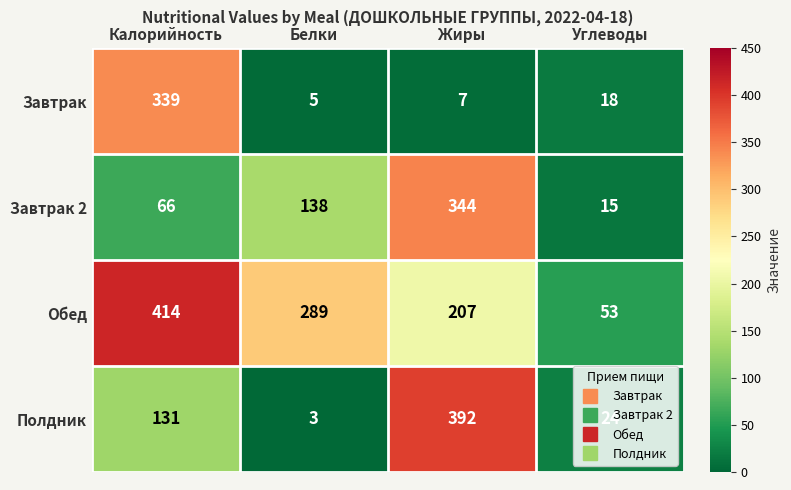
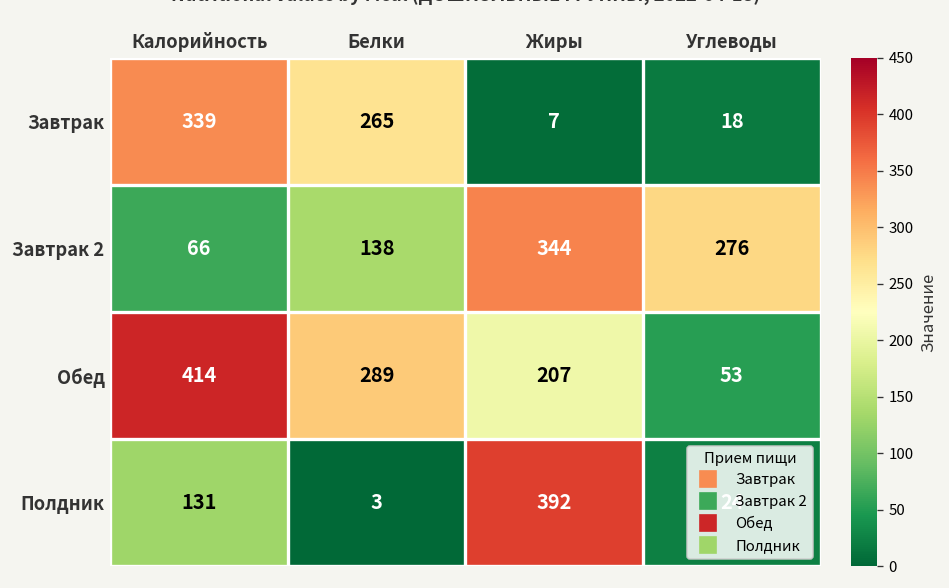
  {
    "Завтрак": {
      "Калорийность": 339,
-     "Белки": 5,
+     "Белки": 265,
      "Жиры": 7,
      "Углеводы": 18
    },
    "Завтрак 2": {
      "Калорийность": 66,
      "Белки": 138,
      "Жиры": 344,
-     "Углеводы": 15
+     "Углеводы": 276
    },
    "Обед": {
      "Калорийность": 414,
      "Белки": 289,
      "Жиры": 207,
      "Углеводы": 53
    },
    "Полдник": {
      "Калорийность": 131,
      "Белки": 3,
      "Жиры": 392
    }
  }
